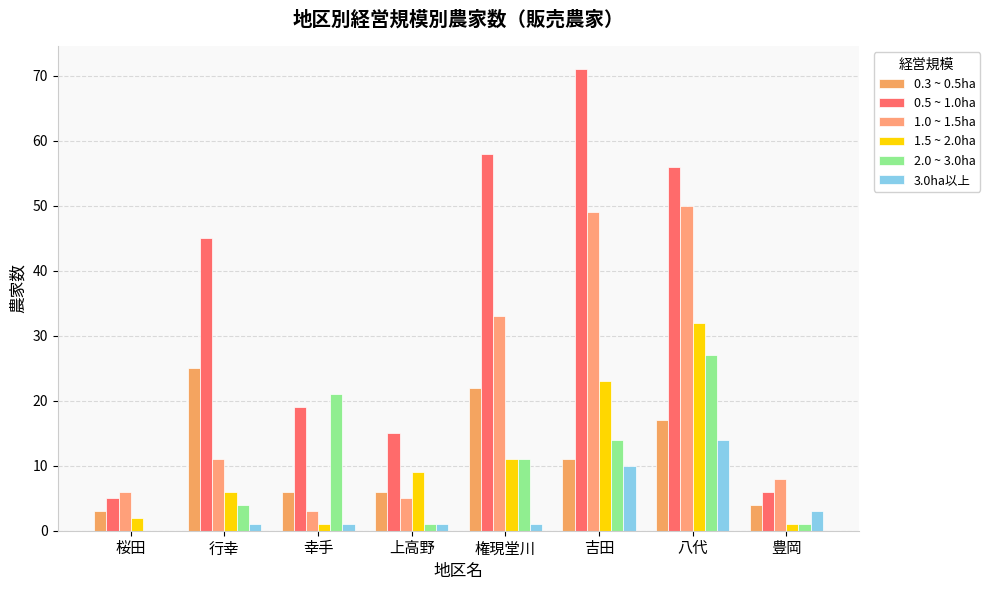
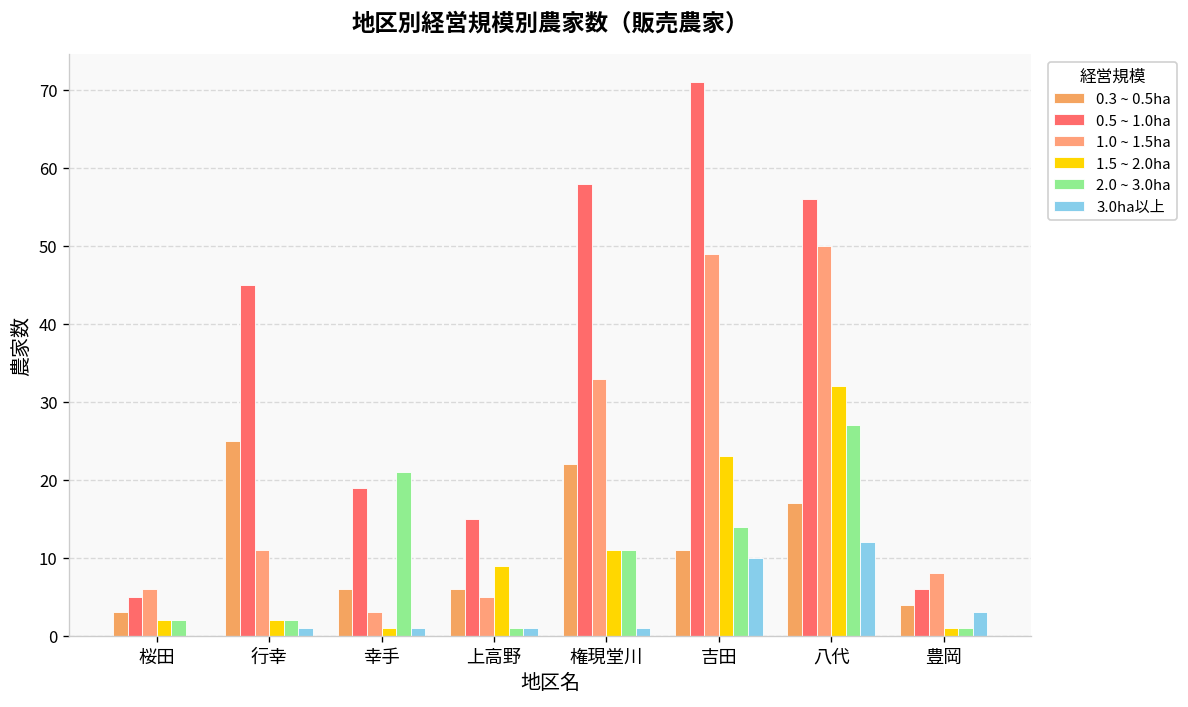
  {
    "1.5 ~ 2.0ha": {
      "桜田": 2,
-     "行幸": 6,
+     "行幸": 2,
      "幸手": 1,
      "上高野": 9,
      "権現堂川": 11,
      "吉田": 23,
      "八代": 32,
      "豊岡": 1
    },
    "2.0 ~ 3.0ha": {
-     "桜田": 0,
-     "行幸": 4,
+     "桜田": 2,
+     "行幸": 2,
      "幸手": 21,
      "上高野": 1,
      "権現堂川": 11,
      "吉田": 14,
      "八代": 27,
      "豊岡": 1
    },
    "3.0ha以上": {
      "桜田": 0,
      "行幸": 1,
      "幸手": 1,
      "上高野": 1,
      "権現堂川": 1,
      "吉田": 10,
-     "八代": 14,
+     "八代": 12,
      "豊岡": 3
    }
  }
